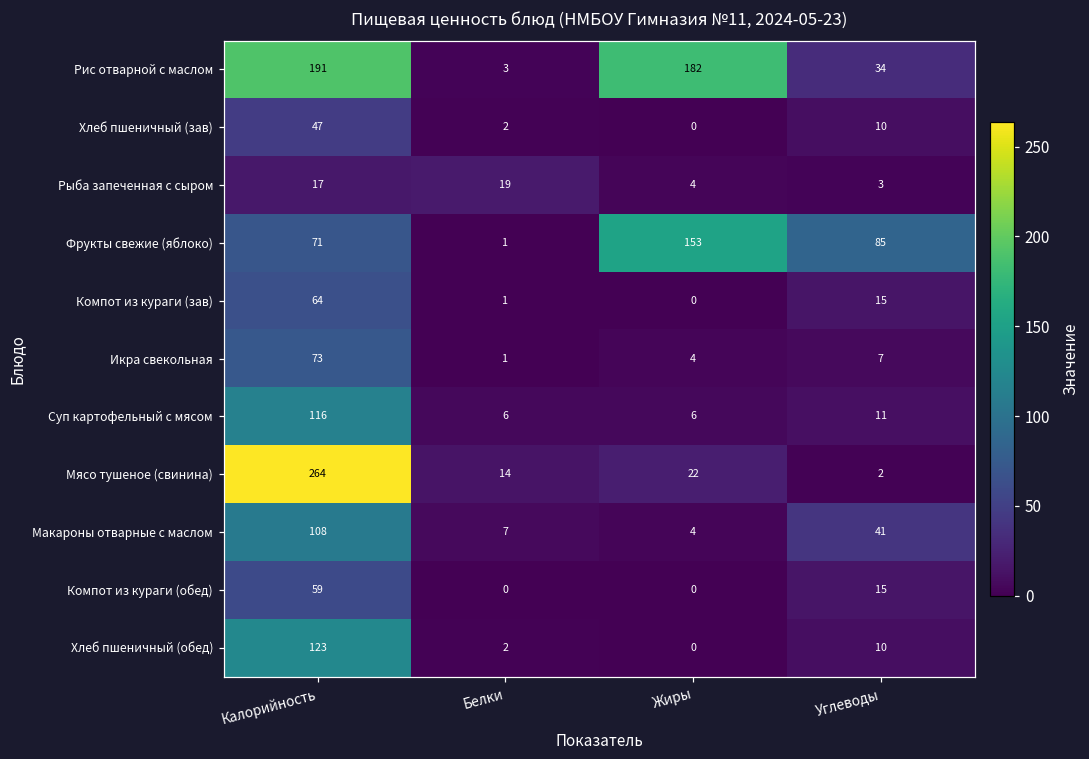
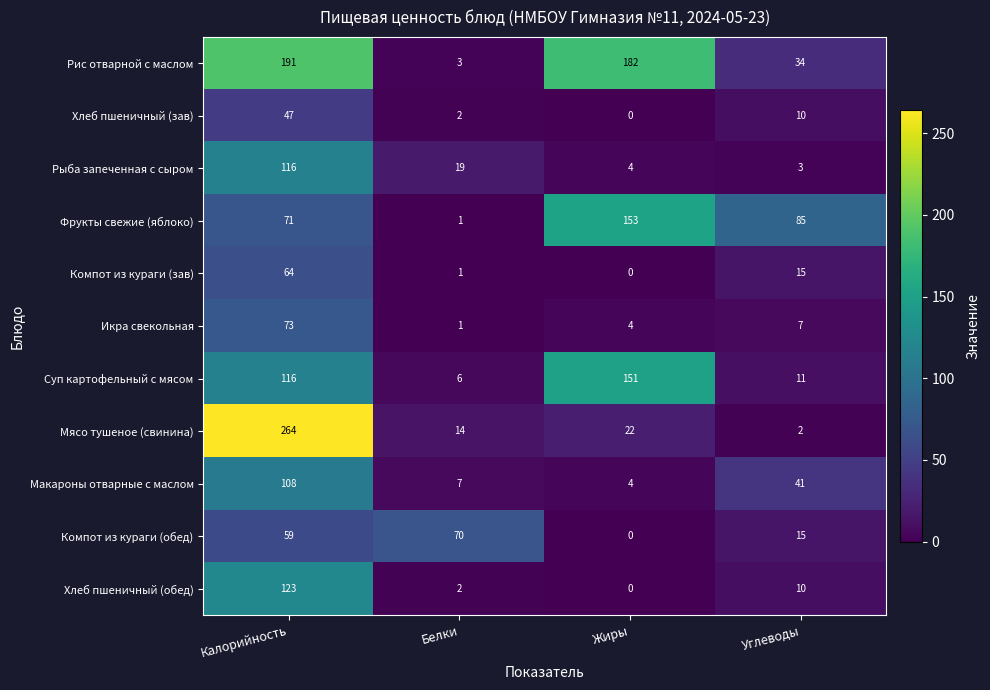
  {
    "Рис отварной с маслом": {
      "Калорийность": 191,
      "Белки": 3,
      "Жиры": 182,
      "Углеводы": 34
    },
    "Хлеб пшеничный (зав)": {
      "Калорийность": 47,
      "Белки": 2,
      "Жиры": 0,
      "Углеводы": 10
    },
    "Рыба запеченная с сыром": {
-     "Калорийность": 17,
+     "Калорийность": 116,
      "Белки": 19,
      "Жиры": 4,
      "Углеводы": 3
    },
    "Фрукты свежие (яблоко)": {
      "Калорийность": 71,
      "Белки": 1,
      "Жиры": 153,
      "Углеводы": 85
    },
    "Компот из кураги (зав)": {
      "Калорийность": 64,
      "Белки": 1,
      "Жиры": 0,
      "Углеводы": 15
    },
    "Икра свекольная": {
      "Калорийность": 73,
      "Белки": 1,
      "Жиры": 4,
      "Углеводы": 7
    },
    "Суп картофельный с мясом": {
      "Калорийность": 116,
      "Белки": 6,
-     "Жиры": 6,
+     "Жиры": 151,
      "Углеводы": 11
    },
    "Мясо тушеное (свинина)": {
      "Калорийность": 264,
      "Белки": 14,
      "Жиры": 22,
      "Углеводы": 2
    },
    "Макароны отварные с маслом": {
      "Калорийность": 108,
      "Белки": 7,
      "Жиры": 4,
      "Углеводы": 41
    },
    "Компот из кураги (обед)": {
      "Калорийность": 59,
-     "Белки": 0,
+     "Белки": 70,
      "Жиры": 0,
      "Углеводы": 15
    },
    "Хлеб пшеничный (обед)": {
      "Калорийность": 123,
      "Белки": 2,
      "Жиры": 0,
      "Углеводы": 10
    }
  }
